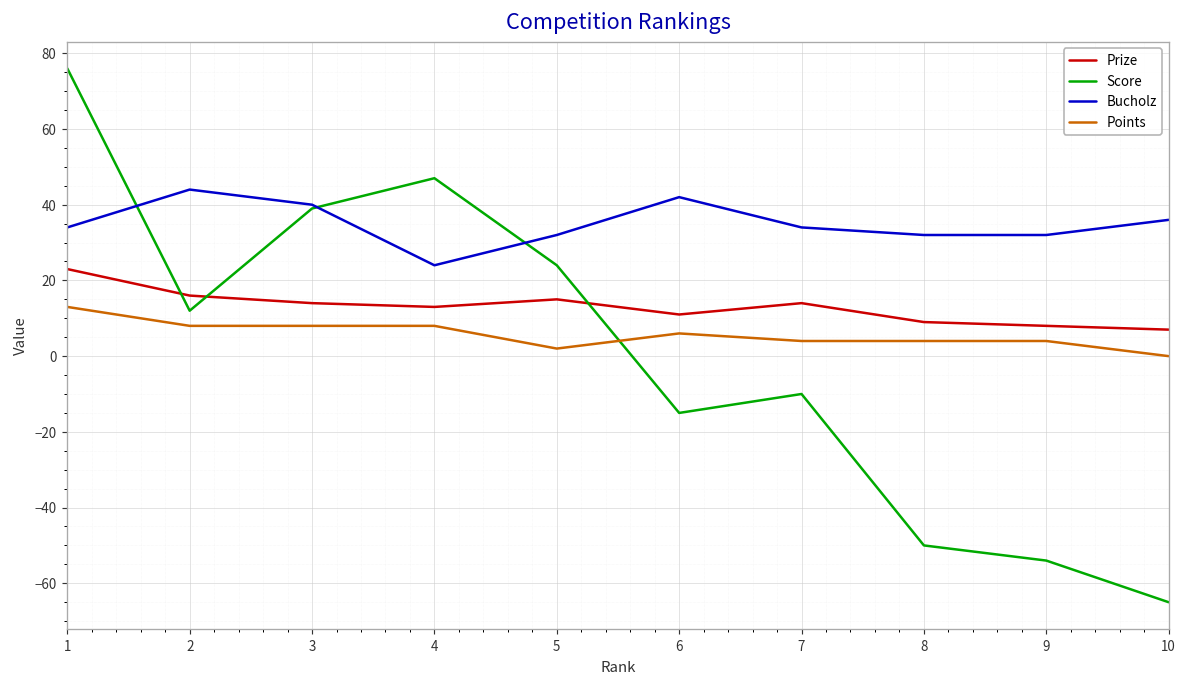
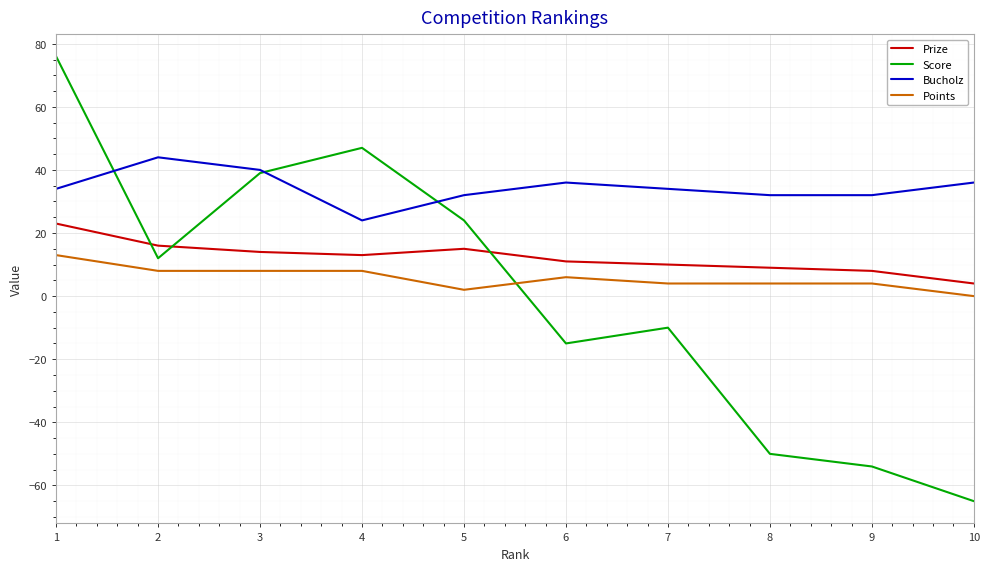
  {
    "Prize": {
      "1": 23,
      "2": 16,
      "3": 14,
      "4": 13,
      "5": 15,
      "6": 11,
-     "7": 14,
+     "7": 10,
      "8": 9,
      "9": 8,
-     "10": 7
+     "10": 4
    },
    "Score": {
      "1": 76,
      "2": 12,
      "3": 39,
      "4": 47,
      "5": 24,
      "6": -15,
      "7": -10,
      "8": -50,
      "9": -54,
      "10": -65
    },
    "Bucholz": {
      "1": 34,
      "2": 44,
      "3": 40,
      "4": 24,
      "5": 32,
-     "6": 42,
+     "6": 36,
      "7": 34,
      "8": 32,
      "9": 32,
      "10": 36
    },
    "Points": {
      "1": 13,
      "2": 8,
      "3": 8,
      "4": 8,
      "5": 2,
      "6": 6,
      "7": 4,
      "8": 4,
      "9": 4,
      "10": 0
    }
  }
